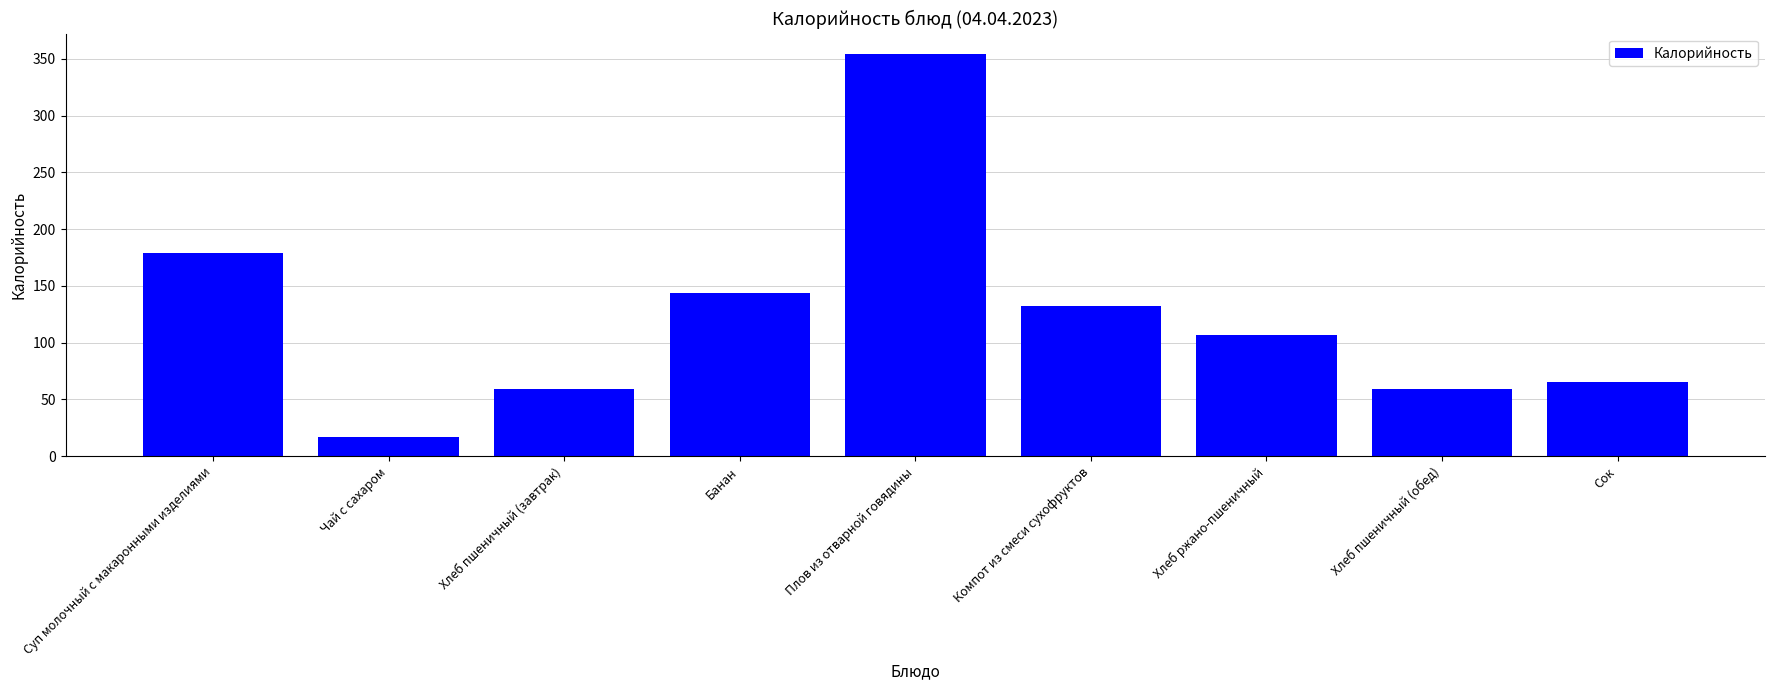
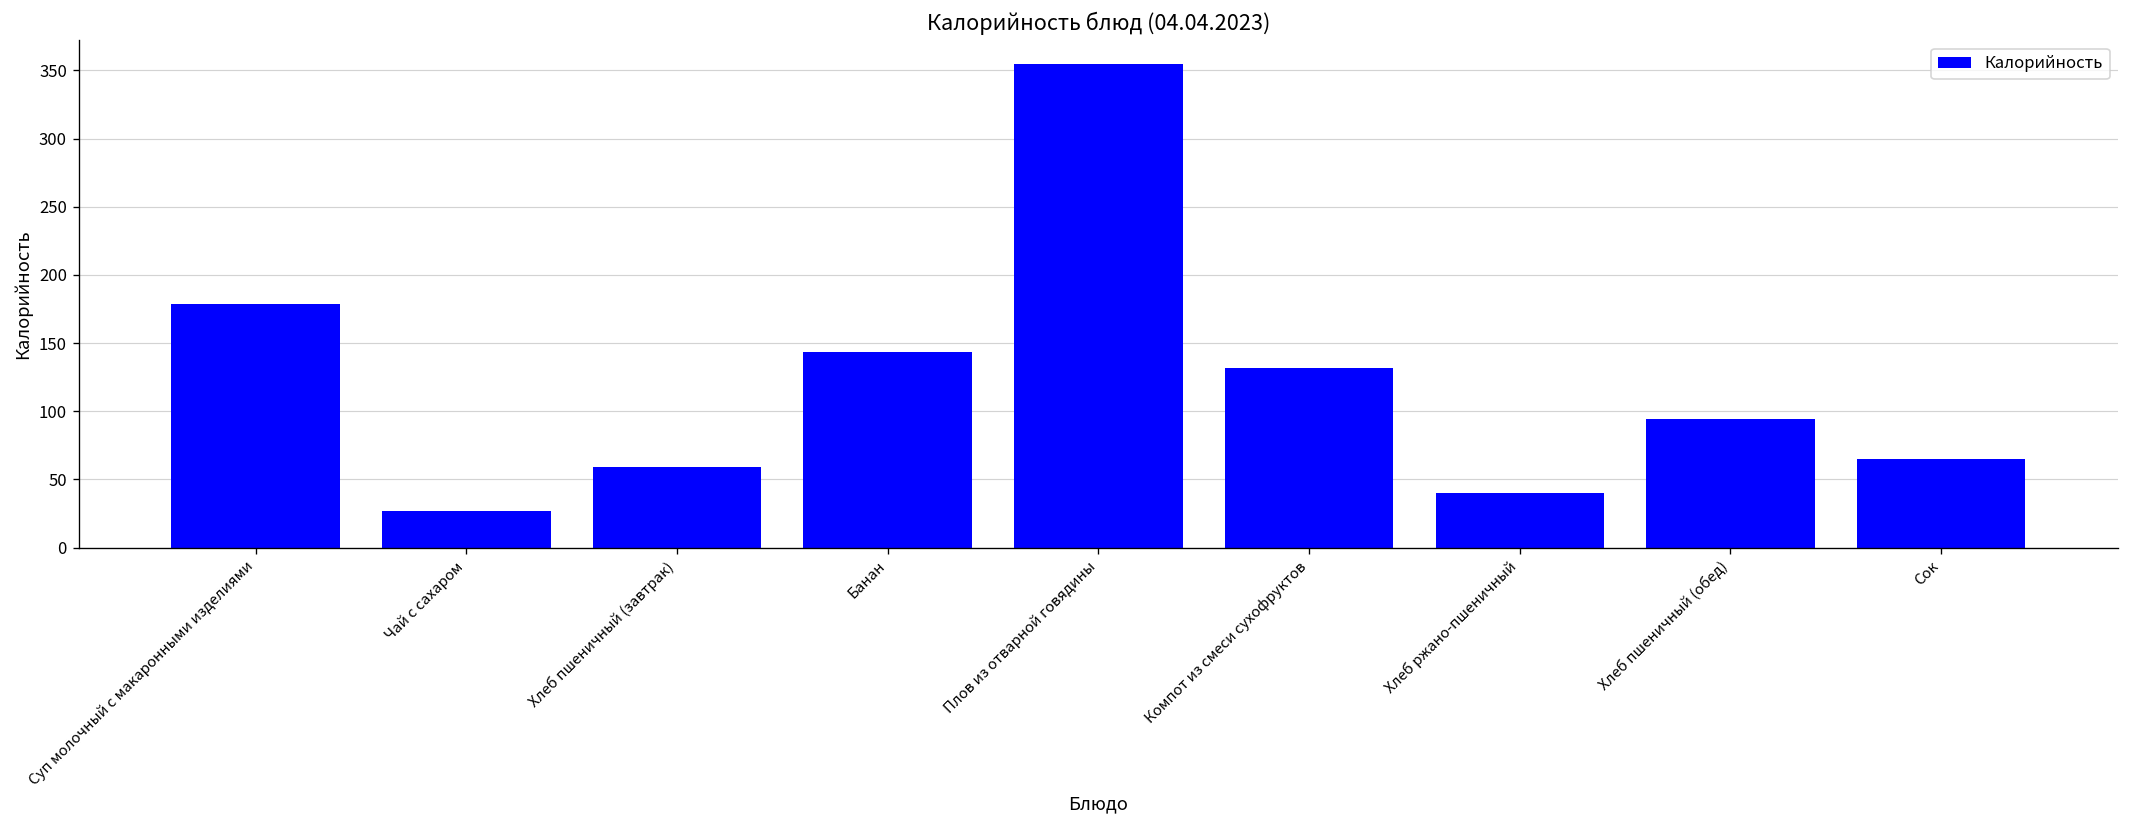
  {
    "Суп молочный с макаронными изделиями": 179,
-   "Чай с сахаром": 17,
+   "Чай с сахаром": 27,
    "Хлеб пшеничный (завтрак)": 59,
    "Банан": 143,
    "Плов из отварной говядины": 354,
    "Компот из смеси сухофруктов": 132,
-   "Хлеб ржано-пшеничный": 107,
-   "Хлеб пшеничный (обед)": 59,
+   "Хлеб ржано-пшеничный": 40,
+   "Хлеб пшеничный (обед)": 94,
    "Сок": 65
  }
